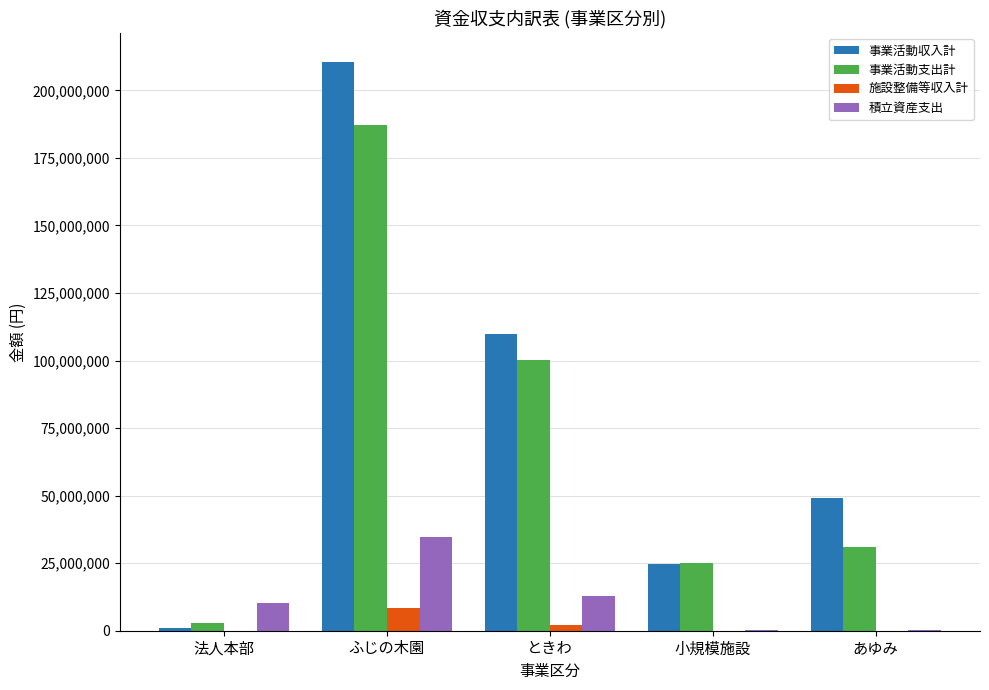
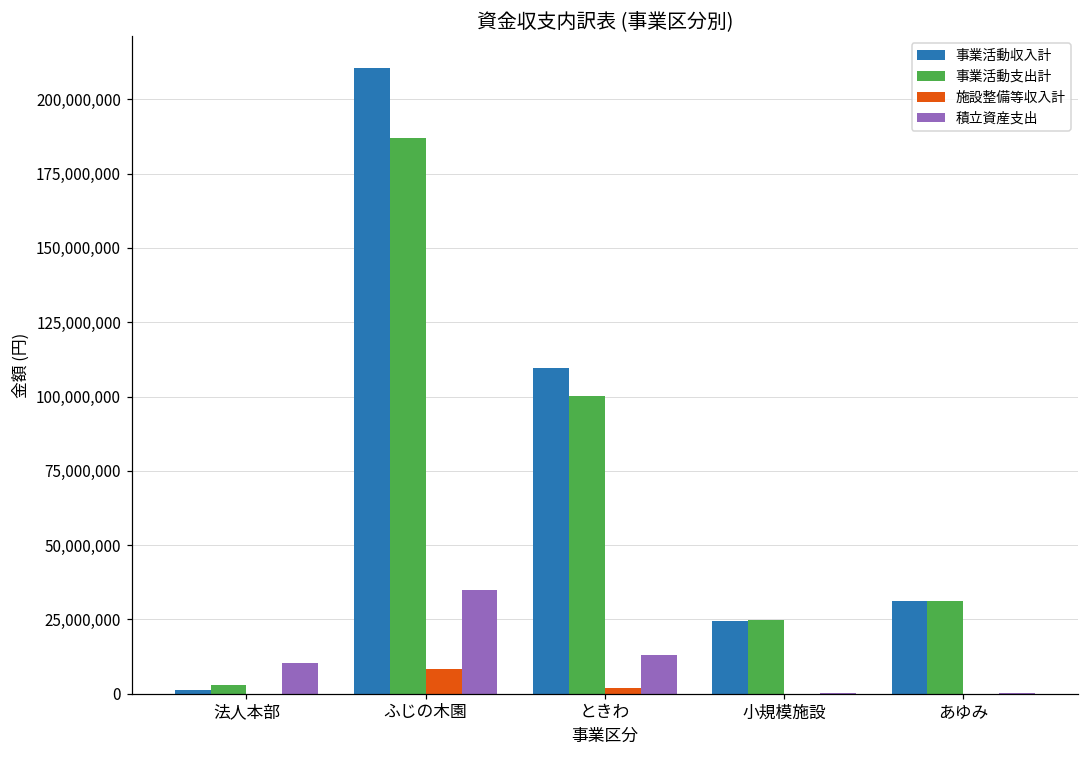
  {
    "事業活動収入計": {
      "法人本部": "1,000,000",
      "ふじの木園": "211,000,000",
      "ときわ": "110,000,000",
      "小規模施設": "25,000,000",
-     "あゆみ": "49,000,000"
+     "あゆみ": "31,000,000"
    },
    "事業活動支出計": {
      "法人本部": "3,000,000",
      "ふじの木園": "187,000,000",
      "ときわ": "100,000,000",
      "小規模施設": "25,000,000",
      "あゆみ": "31,000,000"
    },
    "施設整備等収入計": {
      "法人本部": "0",
      "ふじの木園": "8,000,000",
      "ときわ": "2,000,000",
      "小規模施設": "0",
      "あゆみ": "0"
    },
    "積立資産支出": {
      "法人本部": "10,000,000",
      "ふじの木園": "35,000,000",
      "ときわ": "13,000,000"
    }
  }
